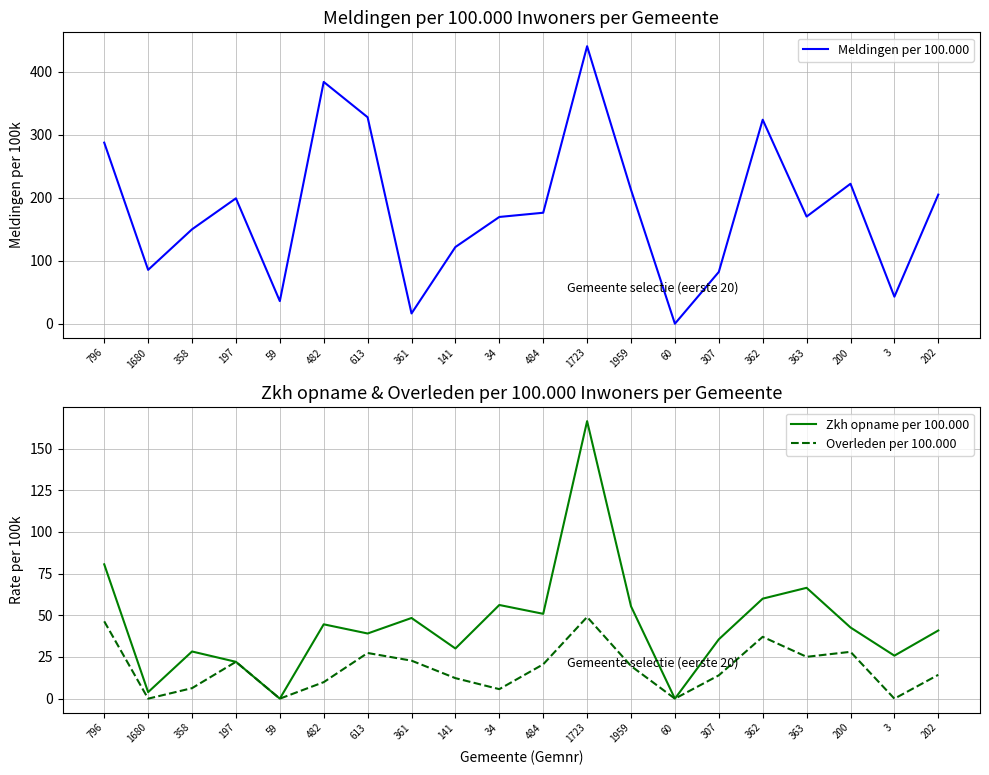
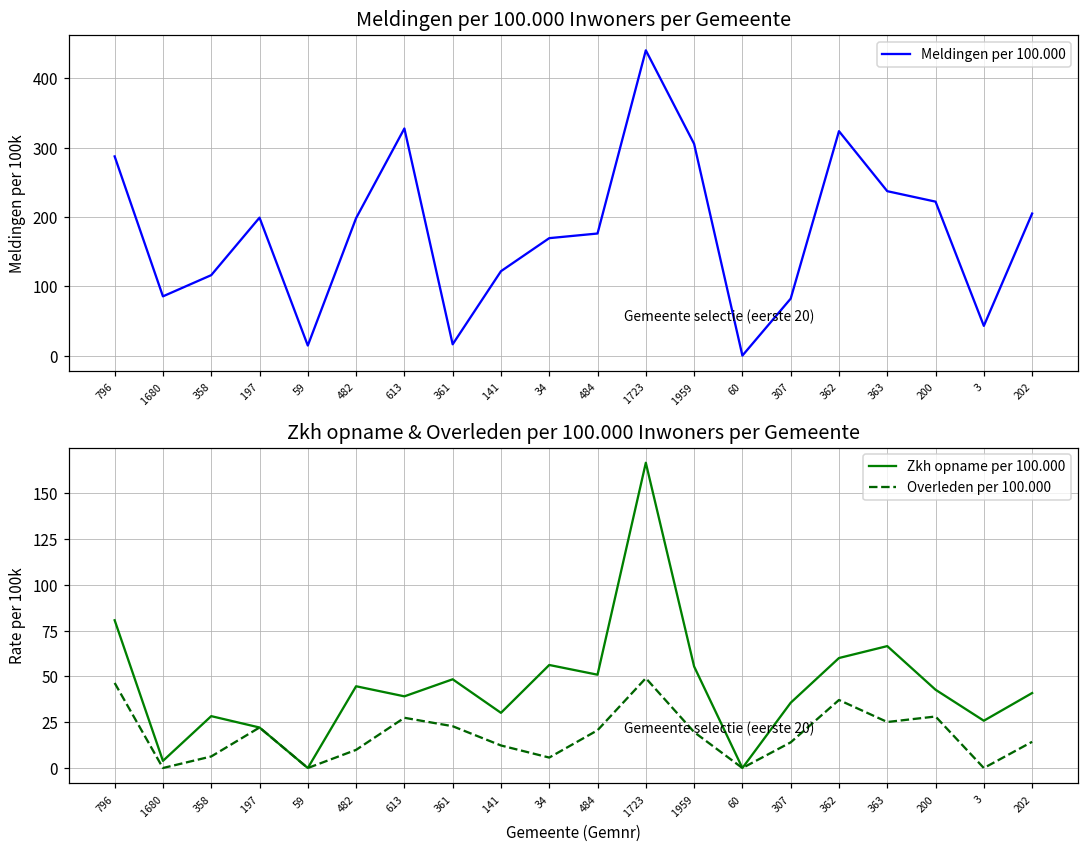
  {
    "Meldingen per 100.000 Inwoners per Gemeente": {
      "796": 290,
      "1680": 90,
-     "358": 150,
+     "358": 120,
      "197": 200,
-     "59": 40,
-     "482": 380,
+     "59": 10,
+     "482": 200,
      "613": 330,
      "361": 20,
      "141": 120,
      "34": 170,
      "484": 180,
      "1723": 440,
-     "1959": 210,
+     "1959": 310,
      "60": 0,
      "362": 320,
-     "363": 170,
+     "363": 240,
      "200": 220,
      "3": 40,
      "202": 210
    }
  }
